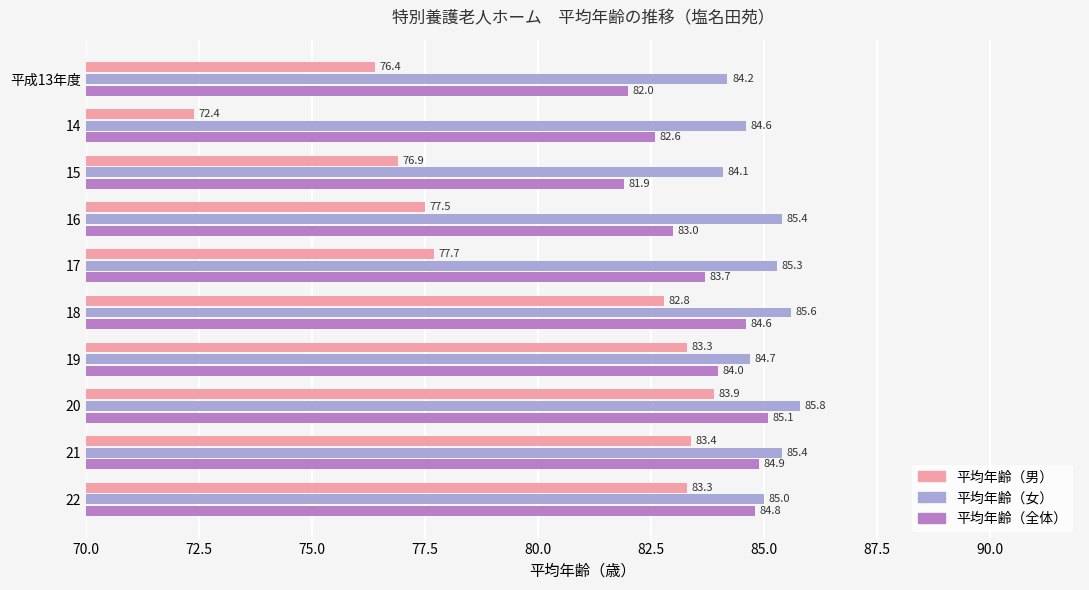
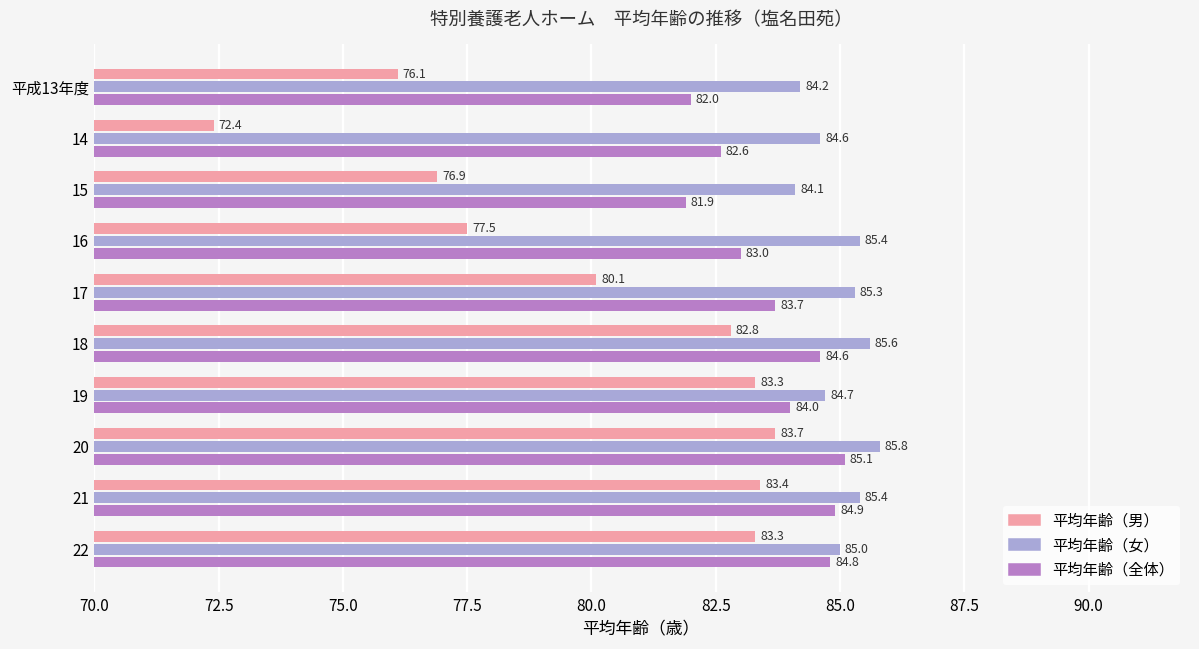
  {
    "平均年齢（男）": {
-     "平成13年度": 76.4,
+     "平成13年度": 76.1,
      "14": 72.4,
      "15": 76.9,
      "16": 77.5,
-     "17": 77.7,
+     "17": 80.1,
      "18": 82.8,
      "19": 83.3,
-     "20": 83.9,
+     "20": 83.7,
      "21": 83.4,
      "22": 83.3
    }
  }
